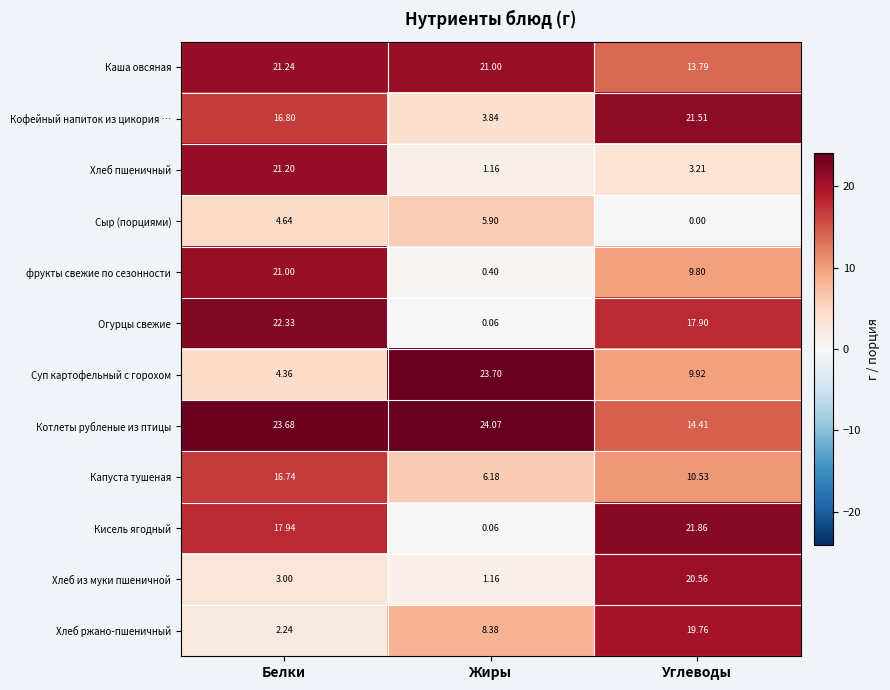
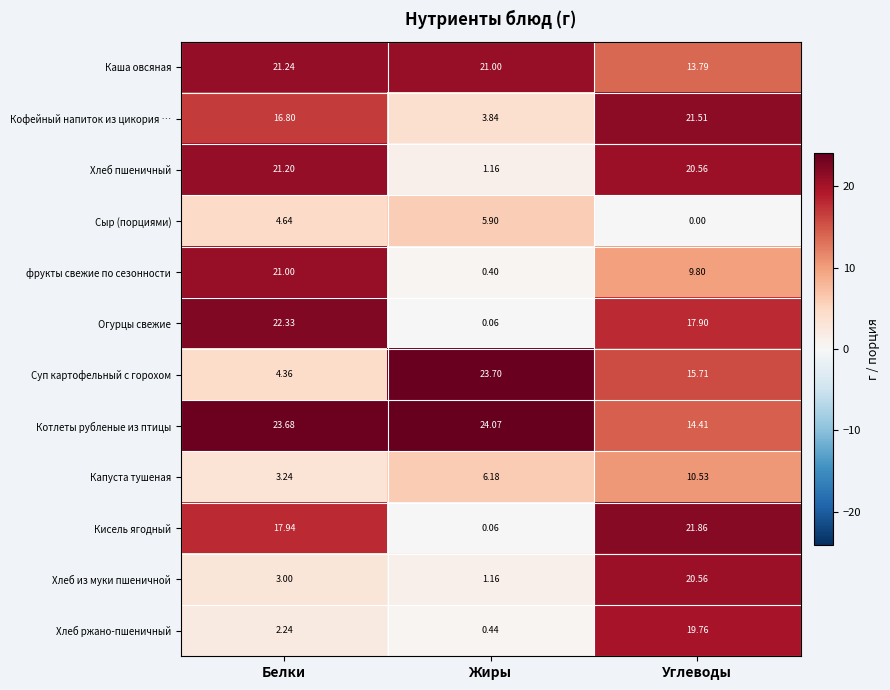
  {
    "Каша овсяная": {
      "Белки": 21.24,
      "Жиры": 21.00,
      "Углеводы": 13.79
    },
    "Кофейный напиток из цикория …": {
      "Белки": 16.80,
      "Жиры": 3.84,
      "Углеводы": 21.51
    },
    "Хлеб пшеничный": {
      "Белки": 21.20,
      "Жиры": 1.16,
-     "Углеводы": 3.21
+     "Углеводы": 20.56
    },
    "Сыр (порциями)": {
      "Белки": 4.64,
      "Жиры": 5.90,
      "Углеводы": 0.00
    },
    "фрукты свежие по сезонности": {
      "Белки": 21.00,
      "Жиры": 0.40,
      "Углеводы": 9.80
    },
    "Огурцы свежие": {
      "Белки": 22.33,
      "Жиры": 0.06,
      "Углеводы": 17.90
    },
    "Суп картофельный с горохом": {
      "Белки": 4.36,
      "Жиры": 23.70,
-     "Углеводы": 9.92
+     "Углеводы": 15.71
    },
    "Котлеты рубленые из птицы": {
      "Белки": 23.68,
      "Жиры": 24.07,
      "Углеводы": 14.41
    },
    "Капуста тушеная": {
-     "Белки": 16.74,
+     "Белки": 3.24,
      "Жиры": 6.18,
      "Углеводы": 10.53
    },
    "Кисель ягодный": {
      "Белки": 17.94,
      "Жиры": 0.06,
      "Углеводы": 21.86
    },
    "Хлеб из муки пшеничной": {
      "Белки": 3.00,
      "Жиры": 1.16,
      "Углеводы": 20.56
    },
    "Хлеб ржано-пшеничный": {
      "Белки": 2.24,
-     "Жиры": 8.38,
+     "Жиры": 0.44,
      "Углеводы": 19.76
    }
  }
